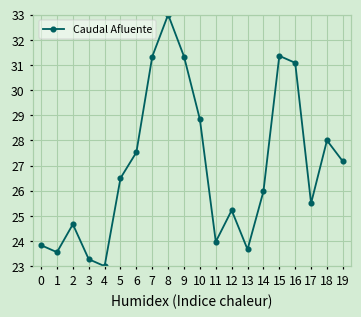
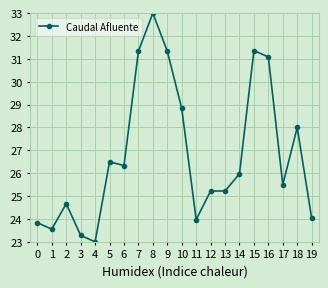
  {
    "0": 23.8,
    "1": 23.6,
    "2": 24.7,
    "3": 23.3,
    "4": 23.0,
    "5": 26.5,
-   "6": 27.5,
+   "6": 26.3,
    "7": 31.3,
    "8": 33.0,
    "9": 31.3,
    "10": 28.8,
    "11": 24.0,
    "12": 25.2,
-   "13": 23.7,
+   "13": 25.2,
    "14": 26.0,
    "15": 31.4,
    "16": 31.1,
    "17": 25.5,
    "18": 28.0,
-   "19": 27.2
+   "19": 24.0
  }
